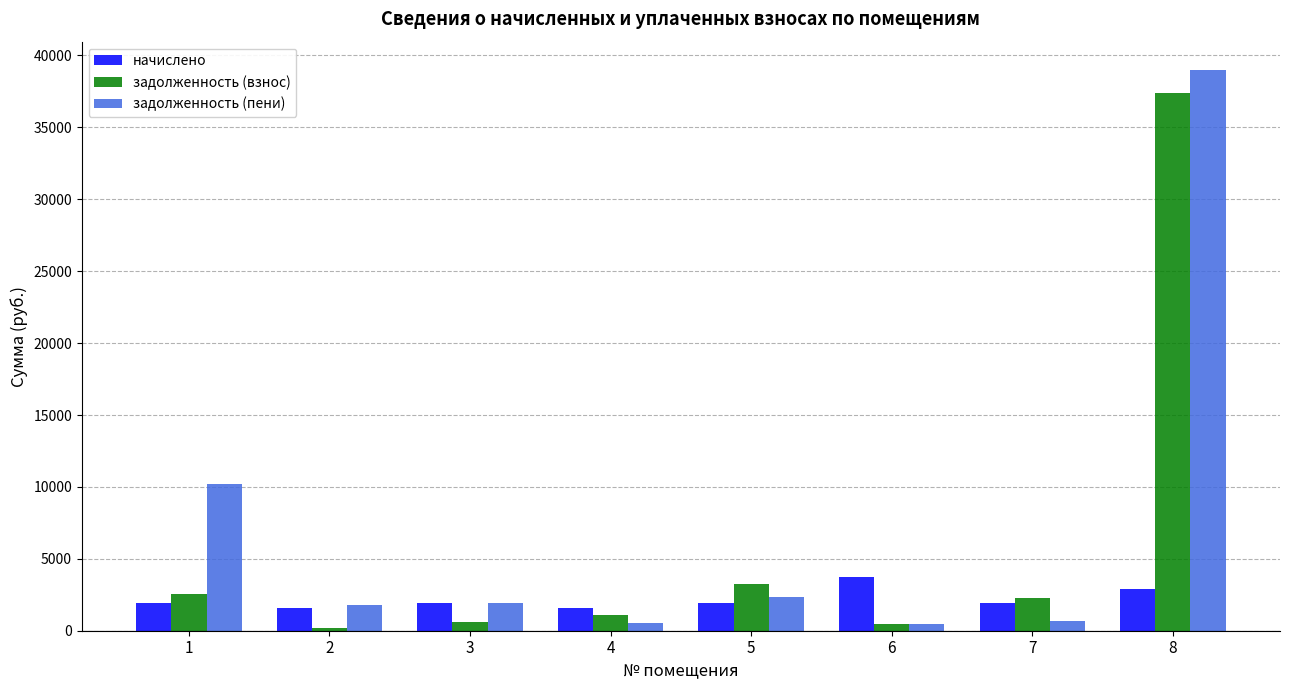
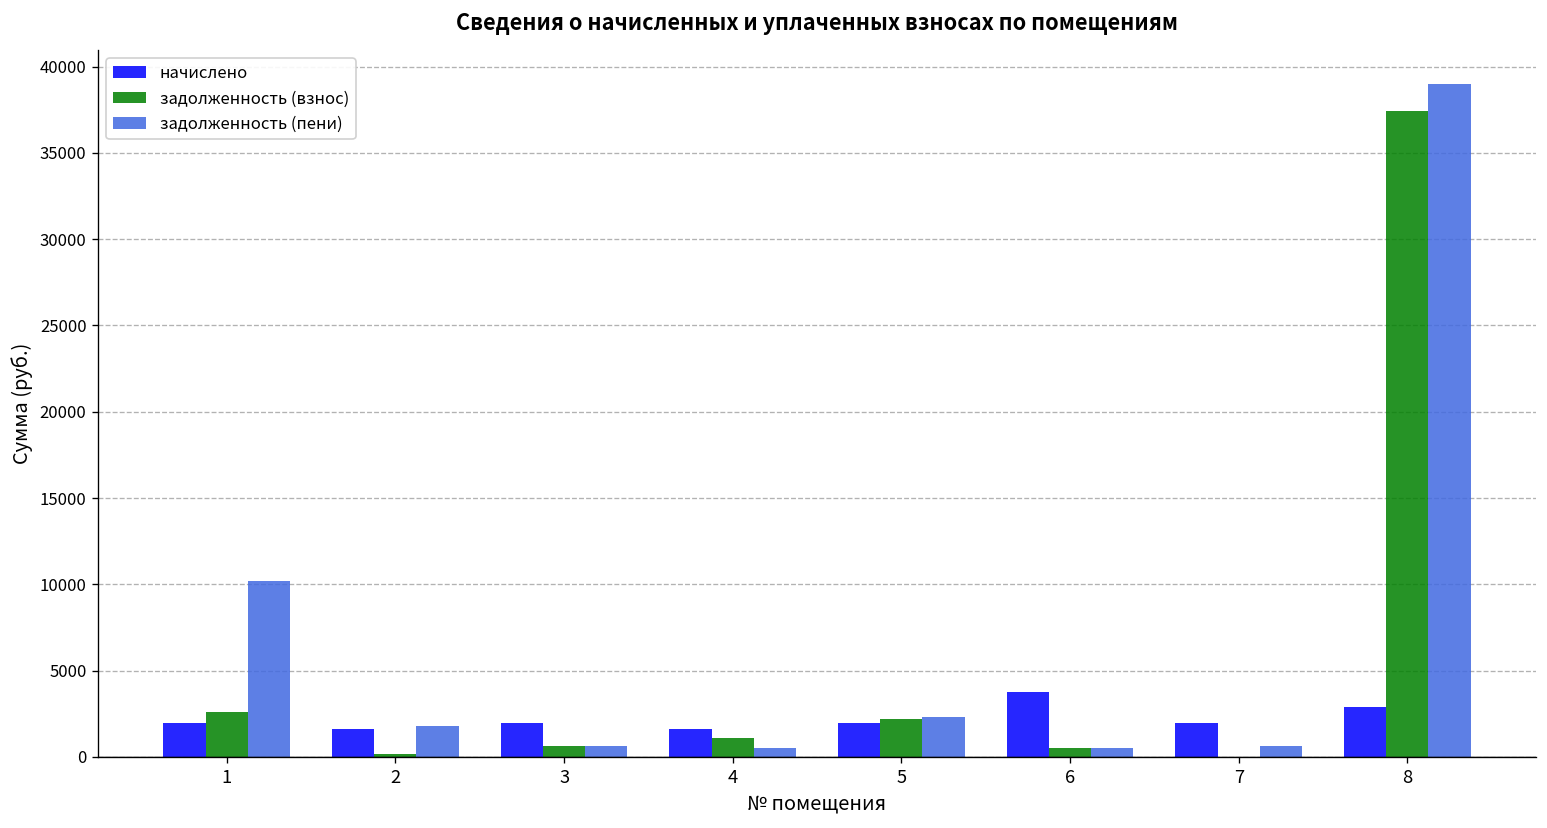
  {
    "начислено": {
      "1": 2000,
      "2": 1600,
      "3": 2000,
      "4": 1600,
      "5": 2000,
      "6": 3800,
      "7": 2000,
      "8": 2900
    },
    "задолженность (взнос)": {
      "1": 2600,
      "3": 600,
      "4": 1100,
-     "5": 3200,
+     "5": 2200,
      "6": 500,
-     "7": 2300,
+     "7": 0,
      "8": 37400
    },
    "задолженность (пени)": {
      "1": 10200,
      "2": 1800,
-     "3": 1900,
+     "3": 700,
      "4": 500,
      "5": 2300,
      "6": 500,
      "7": 700,
      "8": 39000
    }
  }
